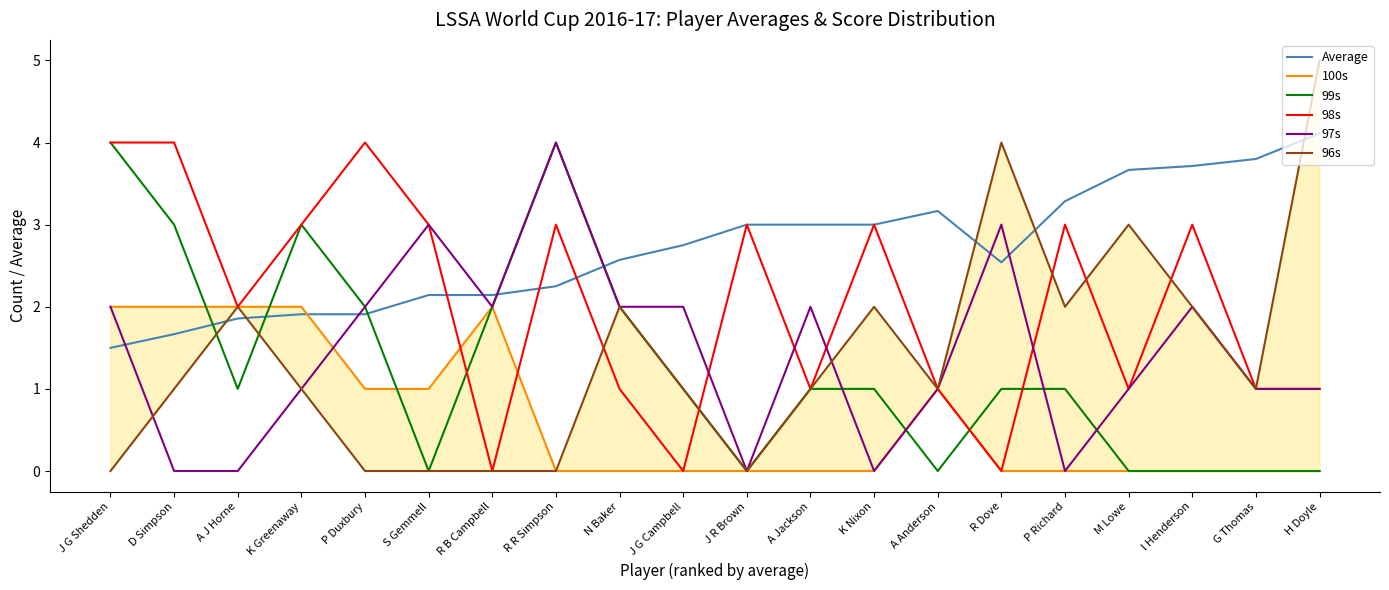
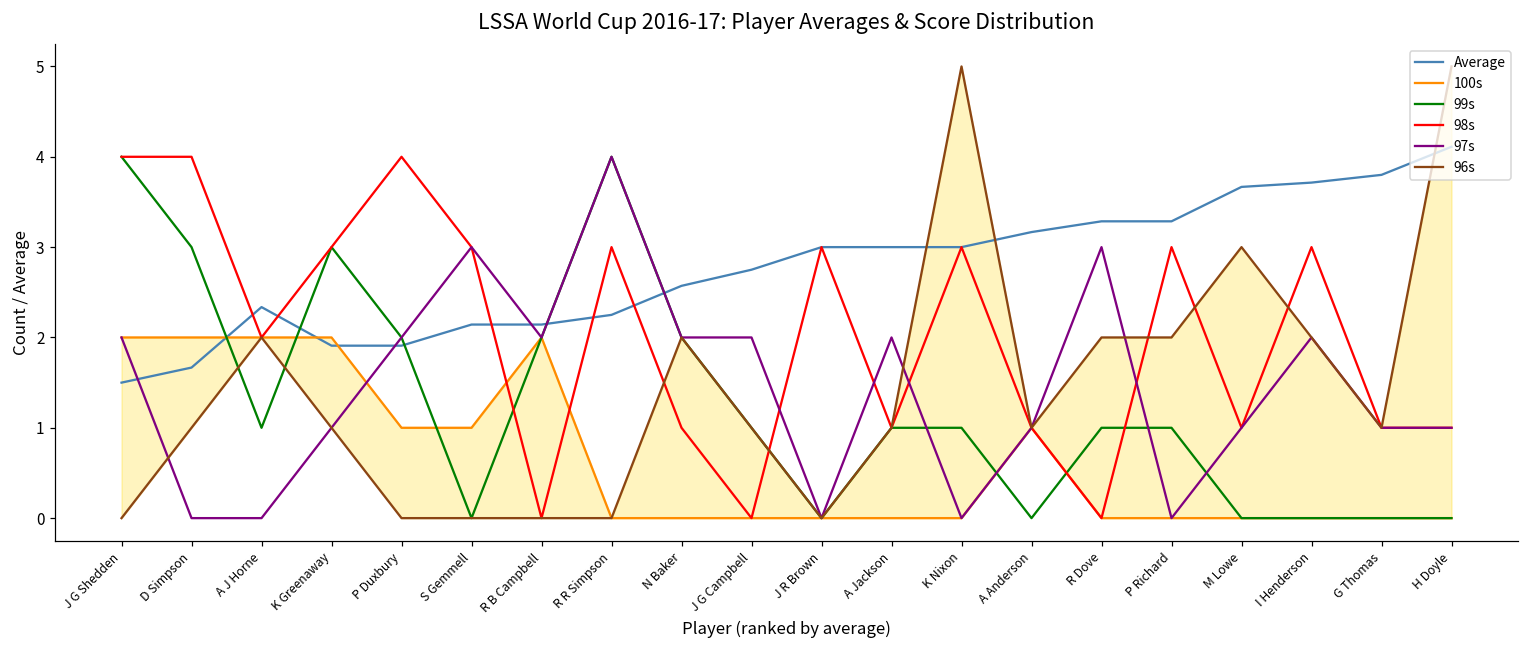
  {
    "Average": {
      "J G Shedden": 1.5,
      "D Simpson": 1.7,
-     "A J Horne": 1.9,
+     "A J Horne": 2.3,
      "K Greenaway": 1.9,
      "P Duxbury": 1.9,
      "S Gemmell": 2.1,
      "R B Campbell": 2.1,
      "R R Simpson": 2.3,
      "N Baker": 2.6,
      "J G Campbell": 2.8,
      "A Jackson": 3.0,
      "A Anderson": 3.2,
-     "R Dove": 2.5,
+     "R Dove": 3.3,
      "P Richard": 3.3,
      "M Lowe": 3.7,
      "I Henderson": 3.7,
      "G Thomas": 3.8
    },
    "100s": {
      "N Baker": 0.0,
      "A Jackson": 0.0
    },
    "99s": {
      "D Simpson": 3.0,
      "A J Horne": 1.0,
      "K Nixon": 1.0,
      "A Anderson": 0.0,
      "R Dove": 1.0,
      "P Richard": 1.0
    },
    "98s": {
      "D Simpson": 4.0,
      "P Duxbury": 4.0,
      "R R Simpson": 3.0,
      "N Baker": 1.0,
      "P Richard": 3.0,
      "I Henderson": 3.0
    },
    "97s": {
      "D Simpson": 0.0,
      "A J Horne": 0.0,
      "J G Campbell": 2.0,
      "A Jackson": 2.0,
      "R Dove": 3.0
    },
    "96s": {
      "J G Shedden": 0,
      "D Simpson": 1,
      "P Duxbury": 0,
-     "K Nixon": 2,
-     "R Dove": 4
+     "K Nixon": 5,
+     "R Dove": 2
    }
  }
